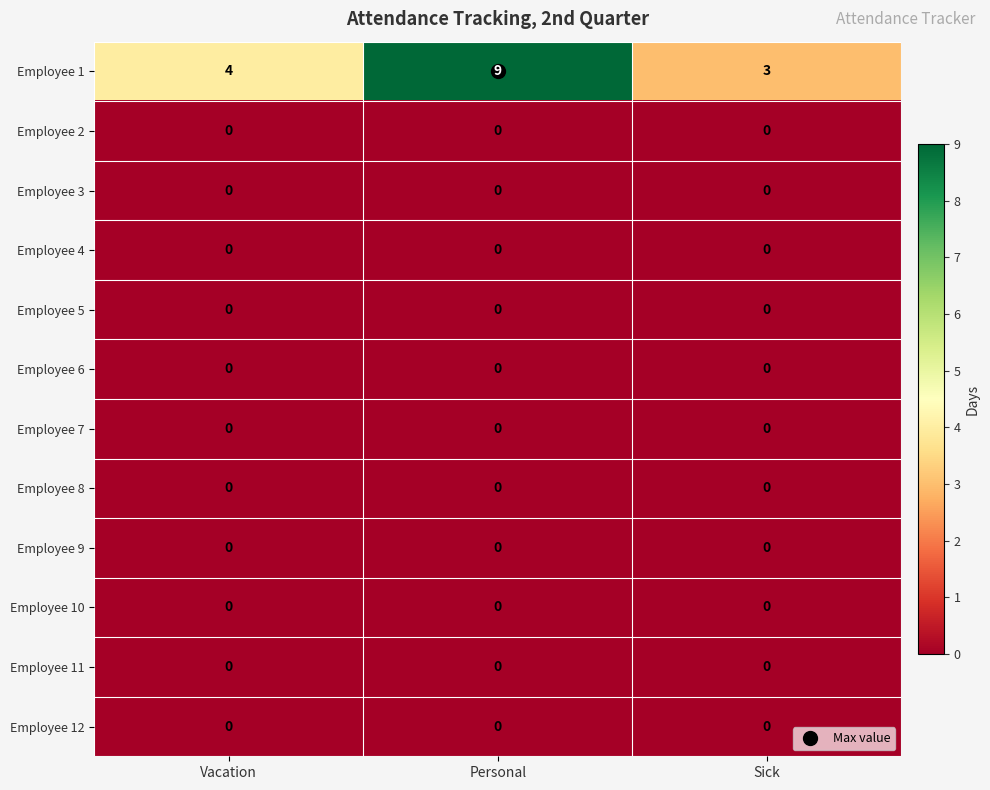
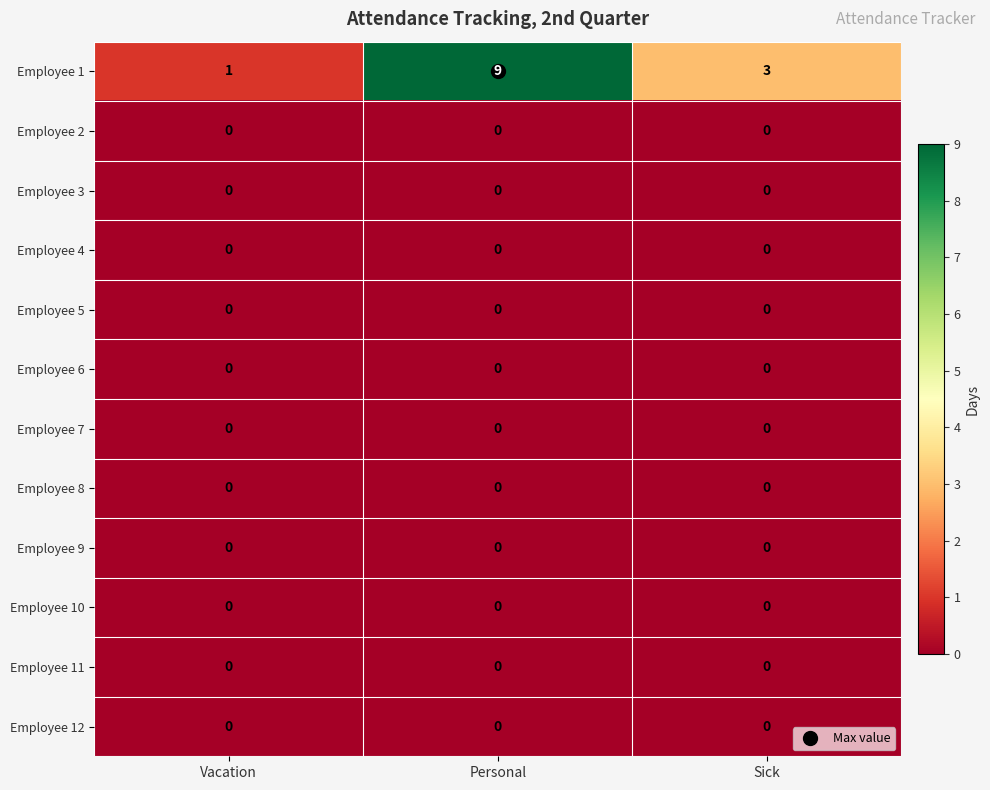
  {
    "Employee 1": {
-     "Vacation": 4,
+     "Vacation": 1,
      "Sick": 3
    },
    "Employee 2": {
      "Vacation": 0,
      "Personal": 0,
      "Sick": 0
    },
    "Employee 3": {
      "Vacation": 0,
      "Personal": 0,
      "Sick": 0
    },
    "Employee 4": {
      "Vacation": 0,
      "Personal": 0,
      "Sick": 0
    },
    "Employee 5": {
      "Vacation": 0,
      "Personal": 0,
      "Sick": 0
    },
    "Employee 6": {
      "Vacation": 0,
      "Personal": 0,
      "Sick": 0
    },
    "Employee 7": {
      "Vacation": 0,
      "Personal": 0,
      "Sick": 0
    },
    "Employee 8": {
      "Vacation": 0,
      "Personal": 0,
      "Sick": 0
    },
    "Employee 9": {
      "Vacation": 0,
      "Personal": 0,
      "Sick": 0
    },
    "Employee 10": {
      "Vacation": 0,
      "Personal": 0,
      "Sick": 0
    },
    "Employee 11": {
      "Vacation": 0,
      "Personal": 0,
      "Sick": 0
    },
    "Employee 12": {
      "Vacation": 0,
      "Personal": 0,
      "Sick": 0
    }
  }
